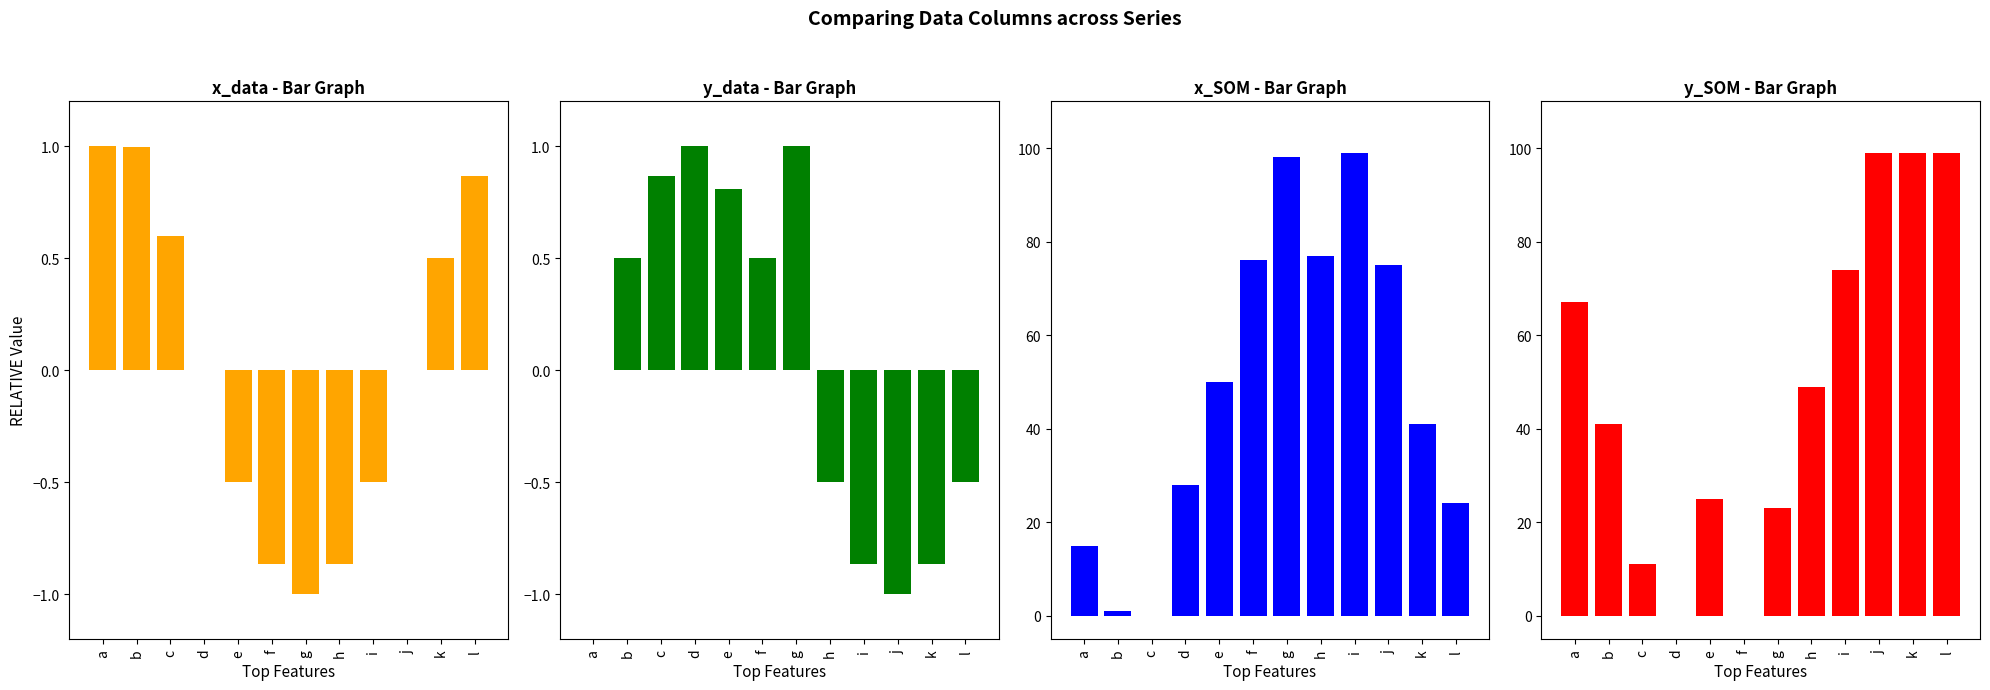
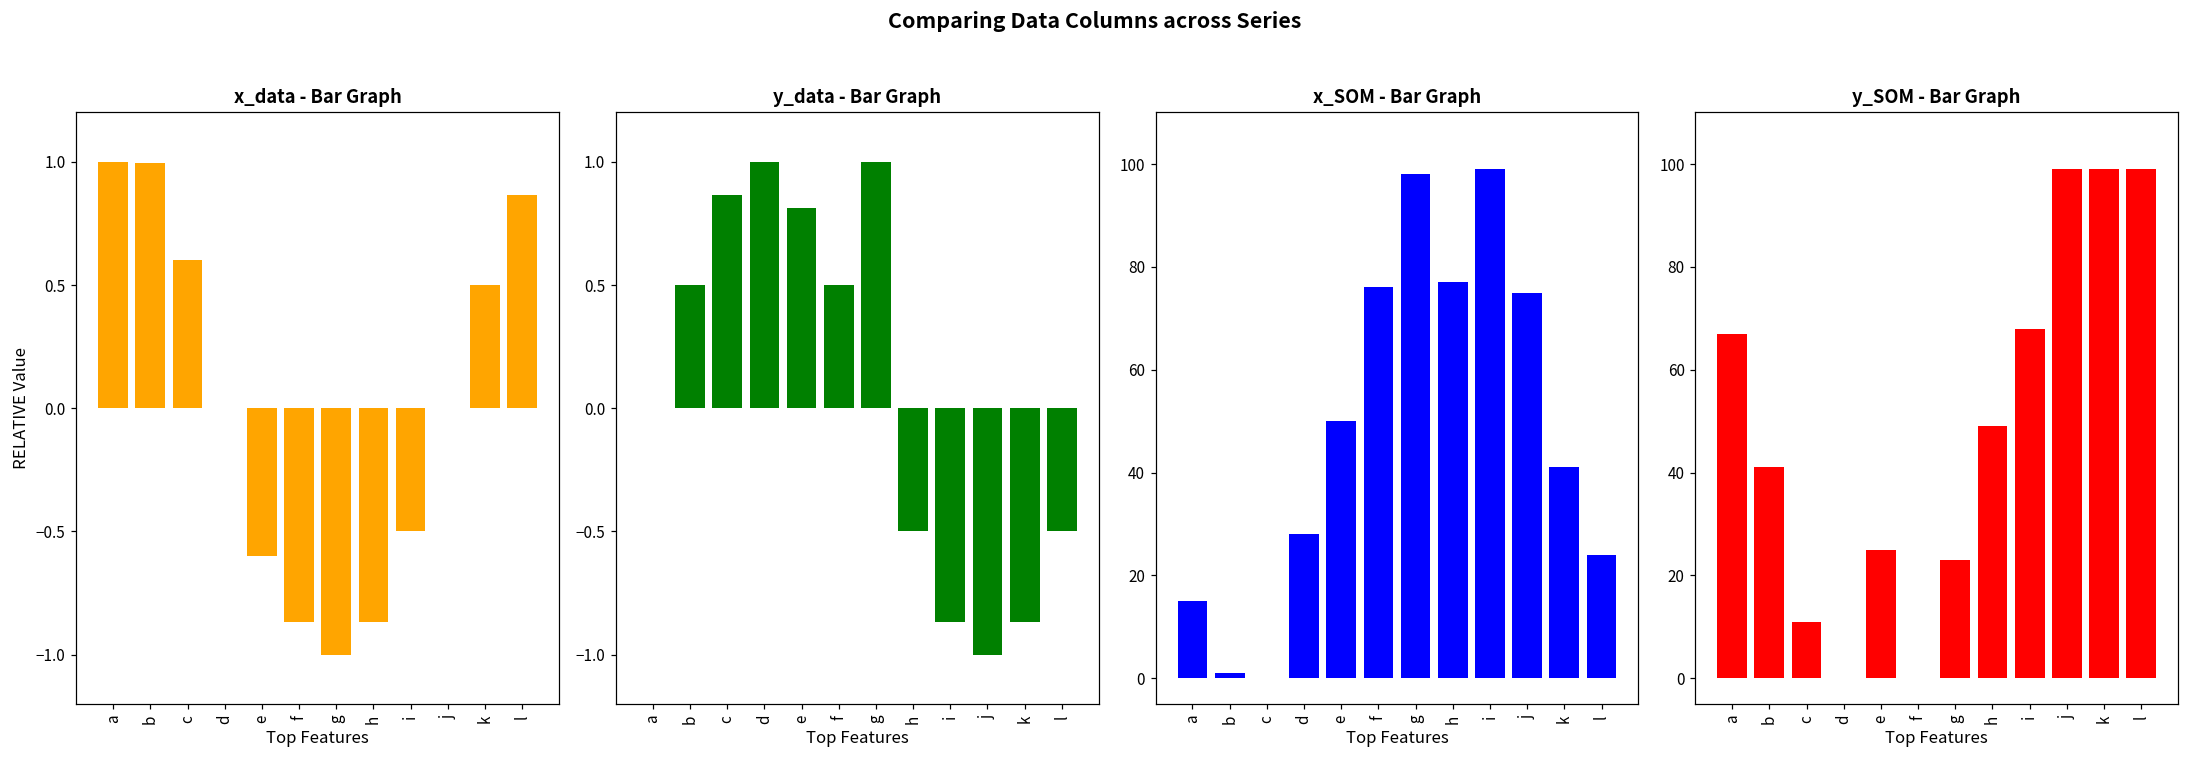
  {
    "x_data - Bar Graph": {
      "a": 1.0,
      "b": 1.0,
      "c": 0.6,
      "d": 0.0,
-     "e": -0.5,
+     "e": -0.6,
      "f": -0.87,
      "g": -1.0,
      "h": -0.87,
      "i": -0.5,
      "j": 0.0,
      "k": 0.5,
      "l": 0.87
    },
    "y_data - Bar Graph": {
      "a": 0.00,
      "b": 0.50,
      "c": 0.87,
      "d": 1.00,
      "e": 0.81,
      "f": 0.50,
      "g": 1.00,
      "h": -0.50,
      "i": -0.87,
      "j": -1.00,
      "k": -0.87,
      "l": -0.50
    },
    "x_SOM - Bar Graph": {
      "a": 15,
      "b": 1,
      "c": 0,
      "d": 28,
      "e": 50,
      "f": 76,
      "g": 98,
      "h": 77,
      "i": 99,
      "j": 75,
      "k": 41,
      "l": 24
    },
    "y_SOM - Bar Graph": {
      "a": 67,
      "b": 41,
      "c": 11,
      "d": 0,
      "e": 25,
      "f": 0,
      "g": 23,
      "h": 49,
-     "i": 74,
+     "i": 68,
      "j": 99,
      "k": 99,
      "l": 99
    }
  }
